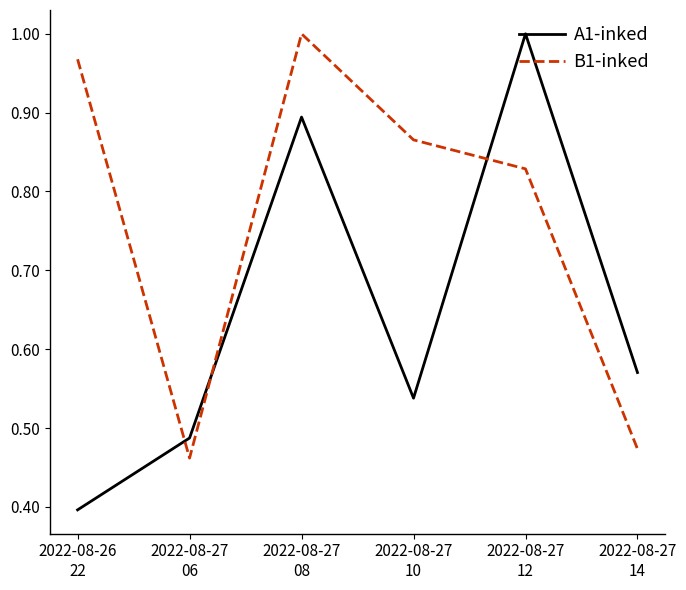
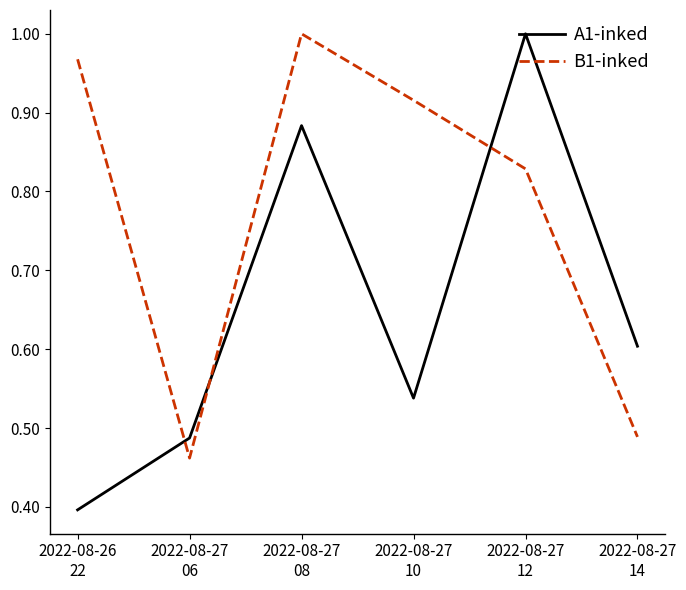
  {
    "A1-inked": {
      "2022-08-26 22": 0.40,
      "2022-08-27 06": 0.49,
-     "2022-08-27 08": 0.89,
+     "2022-08-27 08": 0.88,
      "2022-08-27 10": 0.54,
      "2022-08-27 12": 1.00,
-     "2022-08-27 14": 0.57
+     "2022-08-27 14": 0.60
    },
    "B1-inked": {
      "2022-08-26 22": 0.97,
      "2022-08-27 06": 0.46,
      "2022-08-27 08": 1.00,
-     "2022-08-27 10": 0.87,
+     "2022-08-27 10": 0.92,
      "2022-08-27 12": 0.83,
-     "2022-08-27 14": 0.47
+     "2022-08-27 14": 0.49
    }
  }
